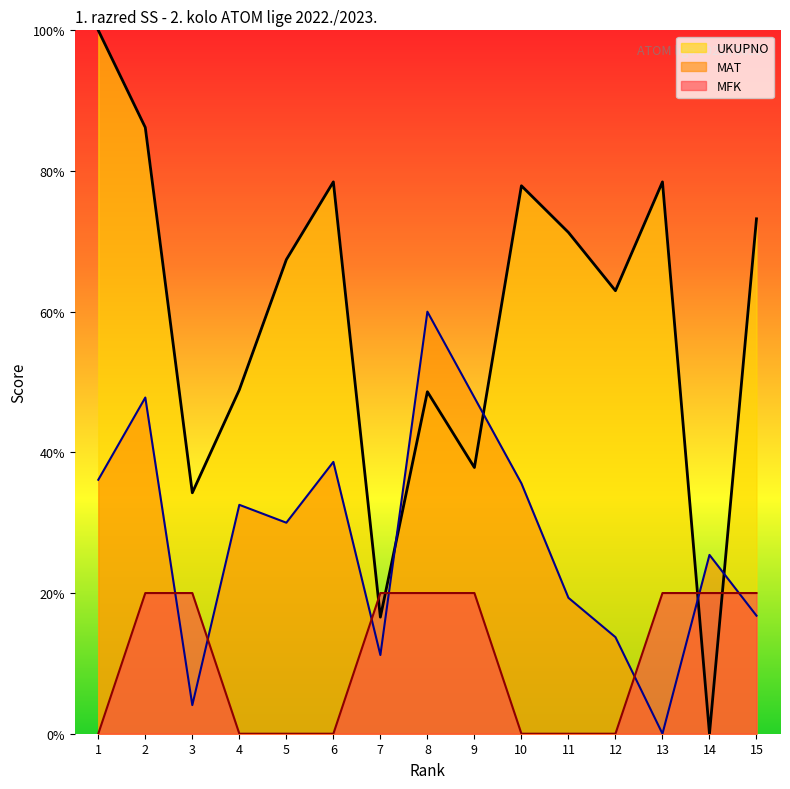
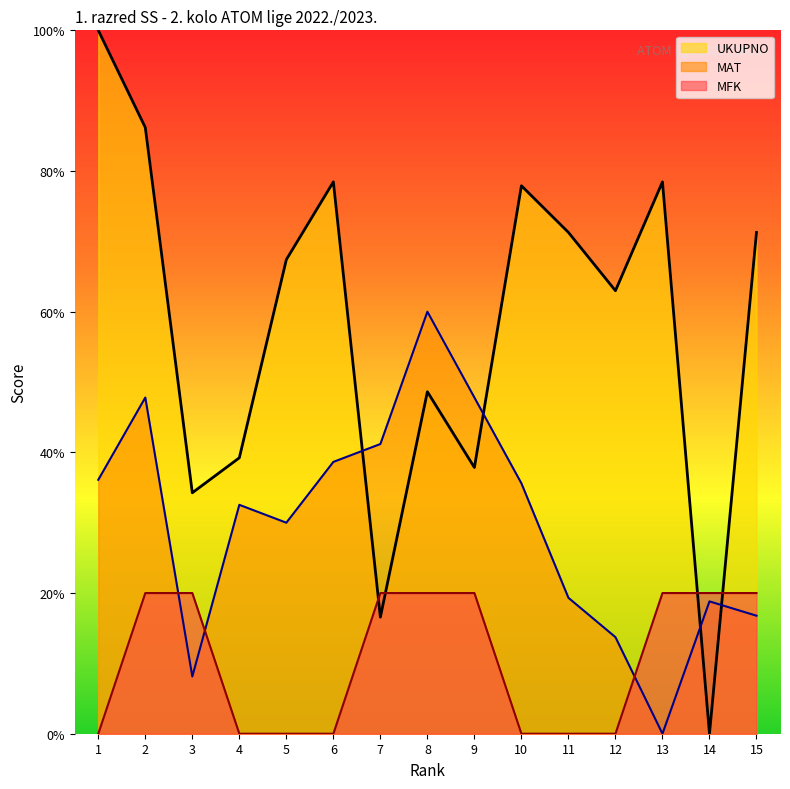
  {
    "UKUPNO": {
      "1": "100%",
      "2": "86%",
      "3": "34%",
-     "4": "49%",
+     "4": "39%",
      "5": "67%",
      "6": "78%",
      "7": "17%",
      "8": "49%",
      "9": "38%",
      "10": "78%",
      "11": "71%",
      "12": "63%",
      "13": "78%",
      "14": "0%",
-     "15": "73%"
+     "15": "71%"
    },
    "MAT": {
      "1": "36%",
      "2": "48%",
-     "3": "4%",
+     "3": "8%",
      "4": "33%",
      "5": "30%",
      "6": "39%",
-     "7": "11%",
+     "7": "41%",
      "8": "60%",
      "9": "48%",
      "10": "36%",
      "11": "19%",
      "12": "14%",
      "13": "0%",
-     "14": "25%",
+     "14": "19%",
      "15": "17%"
    },
    "MFK": {
      "1": "0%",
      "2": "20%",
      "3": "20%",
      "4": "0%",
      "5": "0%",
      "6": "0%",
      "7": "20%",
      "8": "20%",
      "9": "20%",
      "10": "0%",
      "11": "0%",
      "12": "0%",
      "13": "20%",
      "14": "20%",
      "15": "20%"
    }
  }
